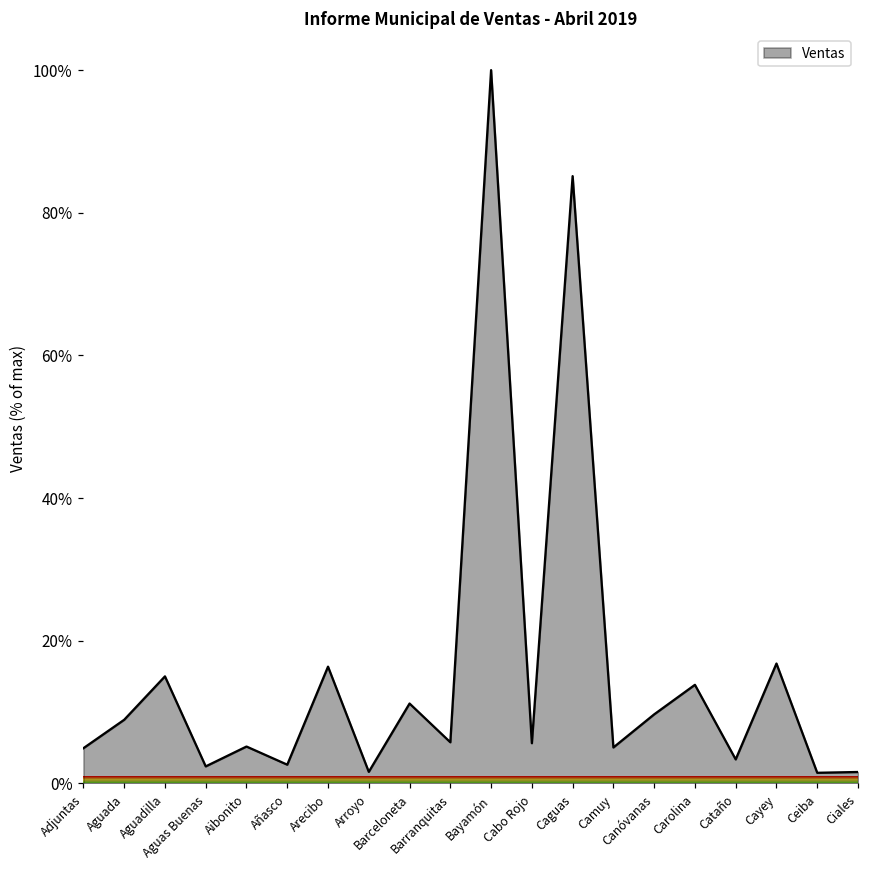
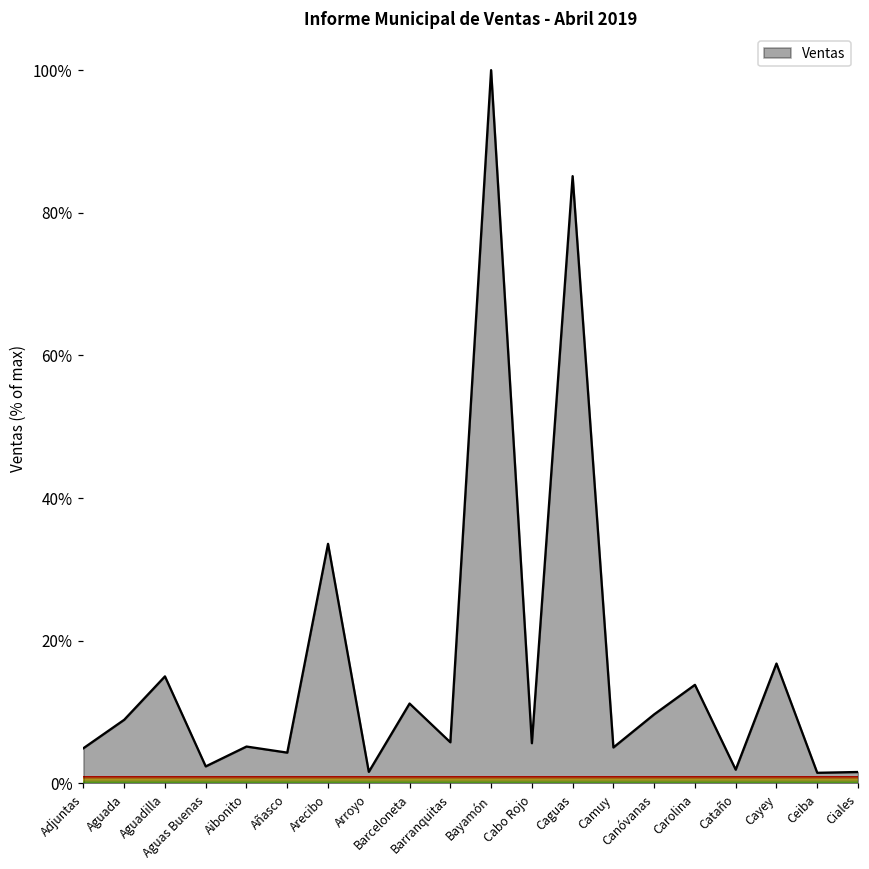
  {
    "Adjuntas": "5%",
    "Aguada": "9%",
    "Aguadilla": "15%",
    "Aguas Buenas": "2%",
    "Aibonito": "5%",
-   "Añasco": "3%",
-   "Arecibo": "16%",
+   "Añasco": "4%",
+   "Arecibo": "34%",
    "Arroyo": "2%",
    "Barceloneta": "11%",
    "Barranquitas": "6%",
    "Bayamón": "100%",
    "Cabo Rojo": "6%",
    "Caguas": "85%",
    "Camuy": "5%",
    "Canóvanas": "10%",
    "Carolina": "14%",
-   "Cataño": "3%",
+   "Cataño": "2%",
    "Cayey": "17%",
    "Ceiba": "1%",
    "Ciales": "2%"
  }
